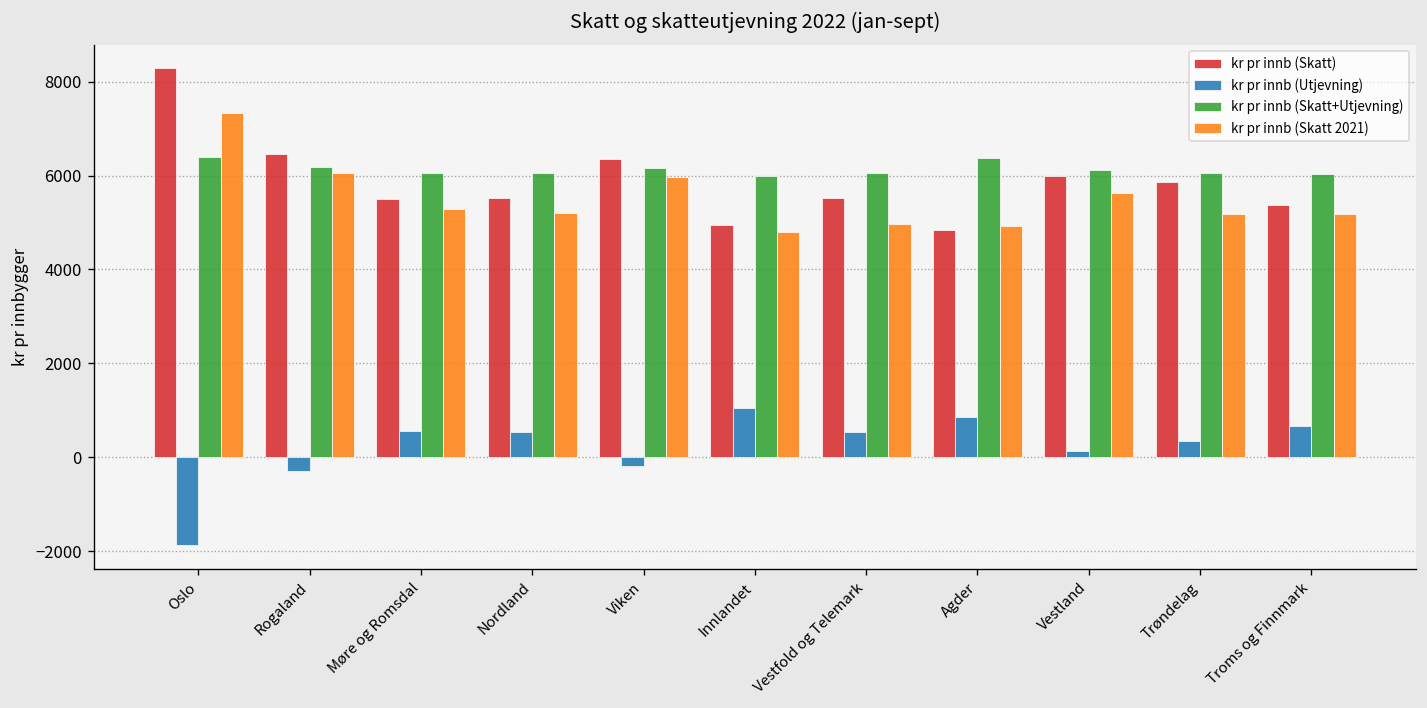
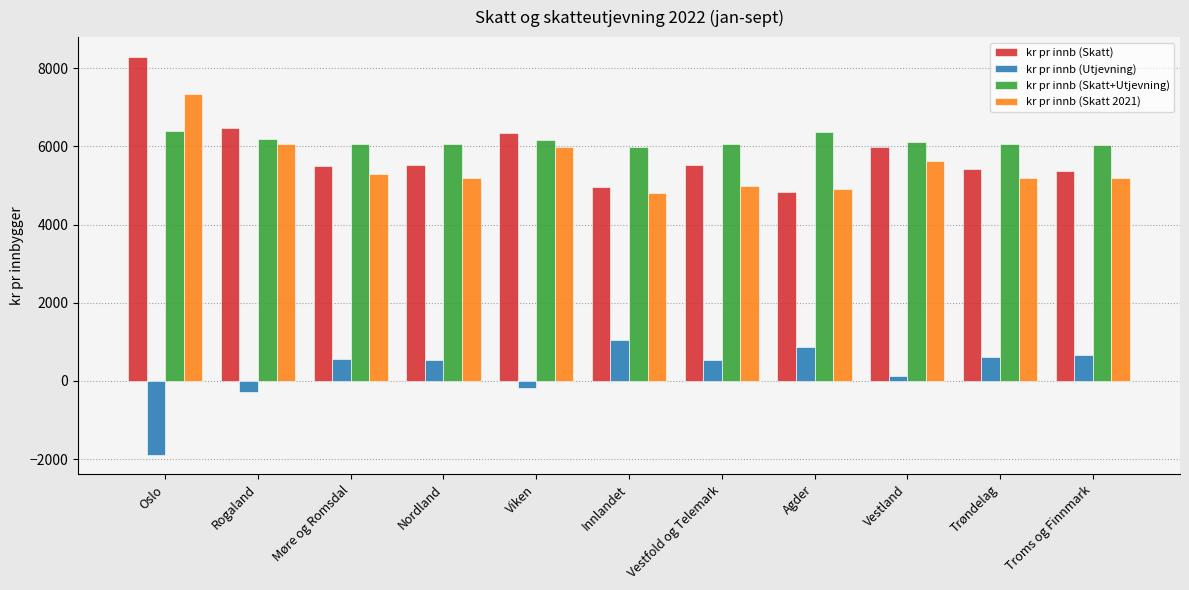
  {
    "kr pr innb (Skatt)": {
      "Oslo": 8300,
      "Rogaland": 6500,
      "Møre og Romsdal": 5500,
      "Nordland": 5500,
      "Viken": 6400,
      "Innlandet": 4900,
      "Vestfold og Telemark": 5500,
      "Agder": 4800,
      "Vestland": 6000,
-     "Trøndelag": 5900,
+     "Trøndelag": 5400,
      "Troms og Finnmark": 5400
    },
    "kr pr innb (Utjevning)": {
      "Oslo": -1900,
      "Rogaland": -300,
      "Møre og Romsdal": 600,
      "Nordland": 500,
      "Viken": -200,
      "Innlandet": 1000,
      "Vestfold og Telemark": 500,
      "Agder": 900,
      "Vestland": 100,
-     "Trøndelag": 300,
+     "Trøndelag": 600,
      "Troms og Finnmark": 700
    },
    "kr pr innb (Skatt+Utjevning)": {
      "Oslo": 6400,
      "Rogaland": 6200,
      "Møre og Romsdal": 6100,
      "Nordland": 6100,
      "Viken": 6200,
      "Innlandet": 6000,
      "Vestfold og Telemark": 6100,
      "Agder": 6400,
      "Vestland": 6100,
      "Trøndelag": 6000,
      "Troms og Finnmark": 6000
    },
    "kr pr innb (Skatt 2021)": {
      "Oslo": 7300,
      "Rogaland": 6100,
      "Møre og Romsdal": 5300,
      "Nordland": 5200,
      "Viken": 6000,
      "Innlandet": 4800,
      "Vestfold og Telemark": 5000,
      "Agder": 4900,
      "Vestland": 5600,
      "Trøndelag": 5200,
      "Troms og Finnmark": 5200
    }
  }
